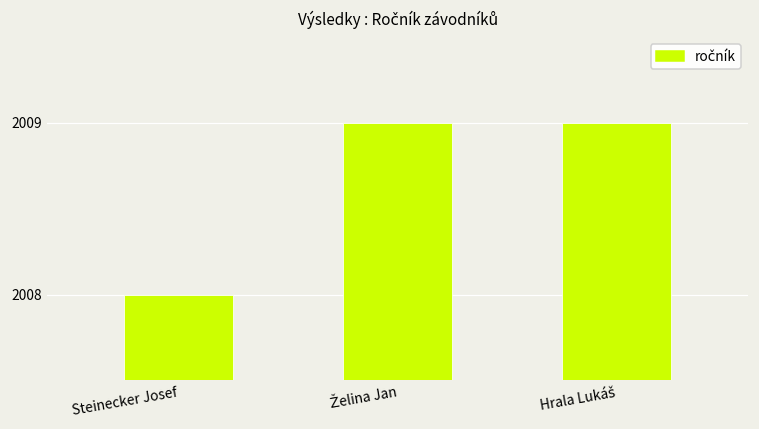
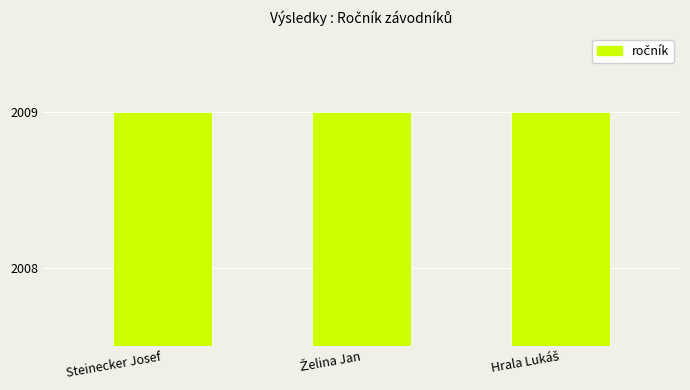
  {
-   "Steinecker Josef": 2008,
+   "Steinecker Josef": 2009,
    "Želina Jan": 2009,
    "Hrala Lukáš": 2009
  }
